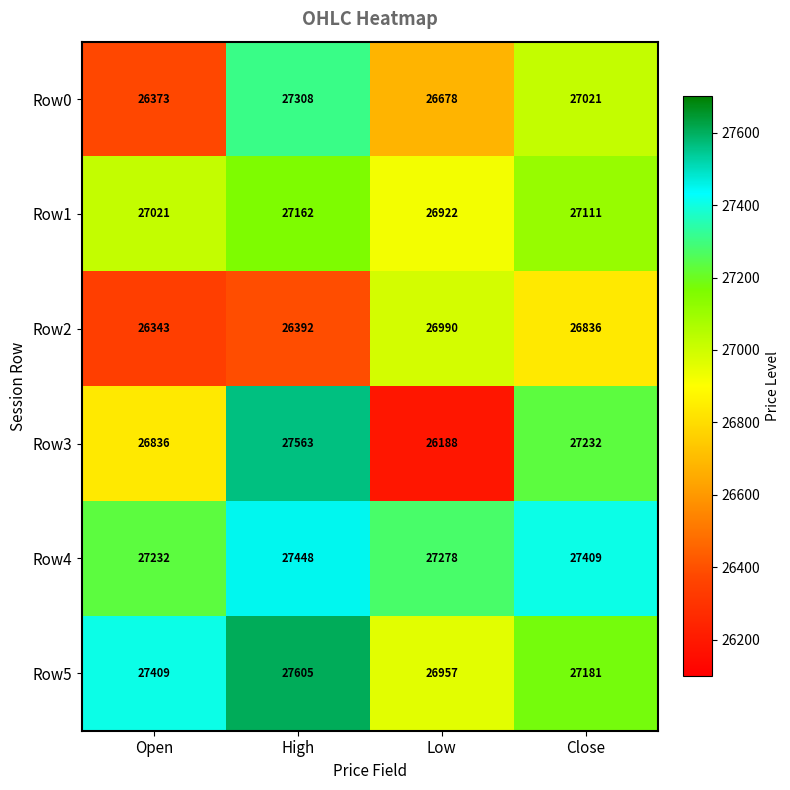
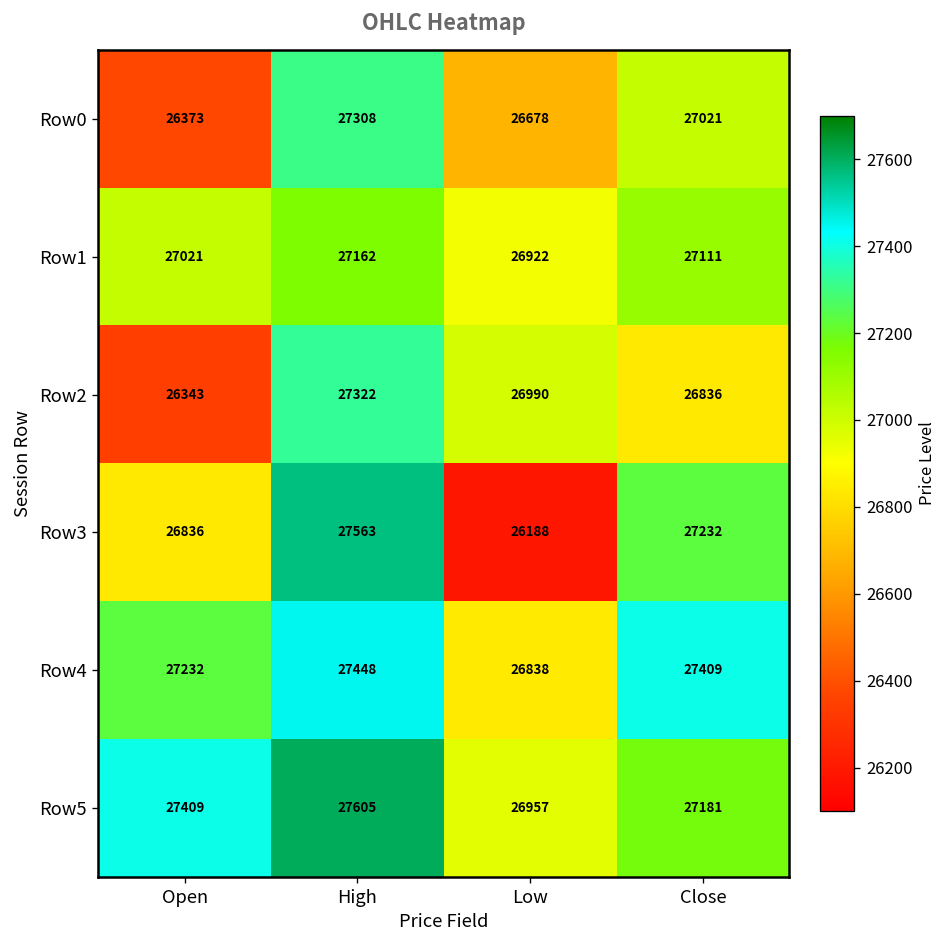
  {
    "Row0": {
      "Open": 26373,
      "High": 27308,
      "Low": 26678,
      "Close": 27021
    },
    "Row1": {
      "Open": 27021,
      "High": 27162,
      "Low": 26922,
      "Close": 27111
    },
    "Row2": {
      "Open": 26343,
-     "High": 26392,
+     "High": 27322,
      "Low": 26990,
      "Close": 26836
    },
    "Row3": {
      "Open": 26836,
      "High": 27563,
      "Low": 26188,
      "Close": 27232
    },
    "Row4": {
      "Open": 27232,
      "High": 27448,
-     "Low": 27278,
+     "Low": 26838,
      "Close": 27409
    },
    "Row5": {
      "Open": 27409,
      "High": 27605,
      "Low": 26957,
      "Close": 27181
    }
  }
